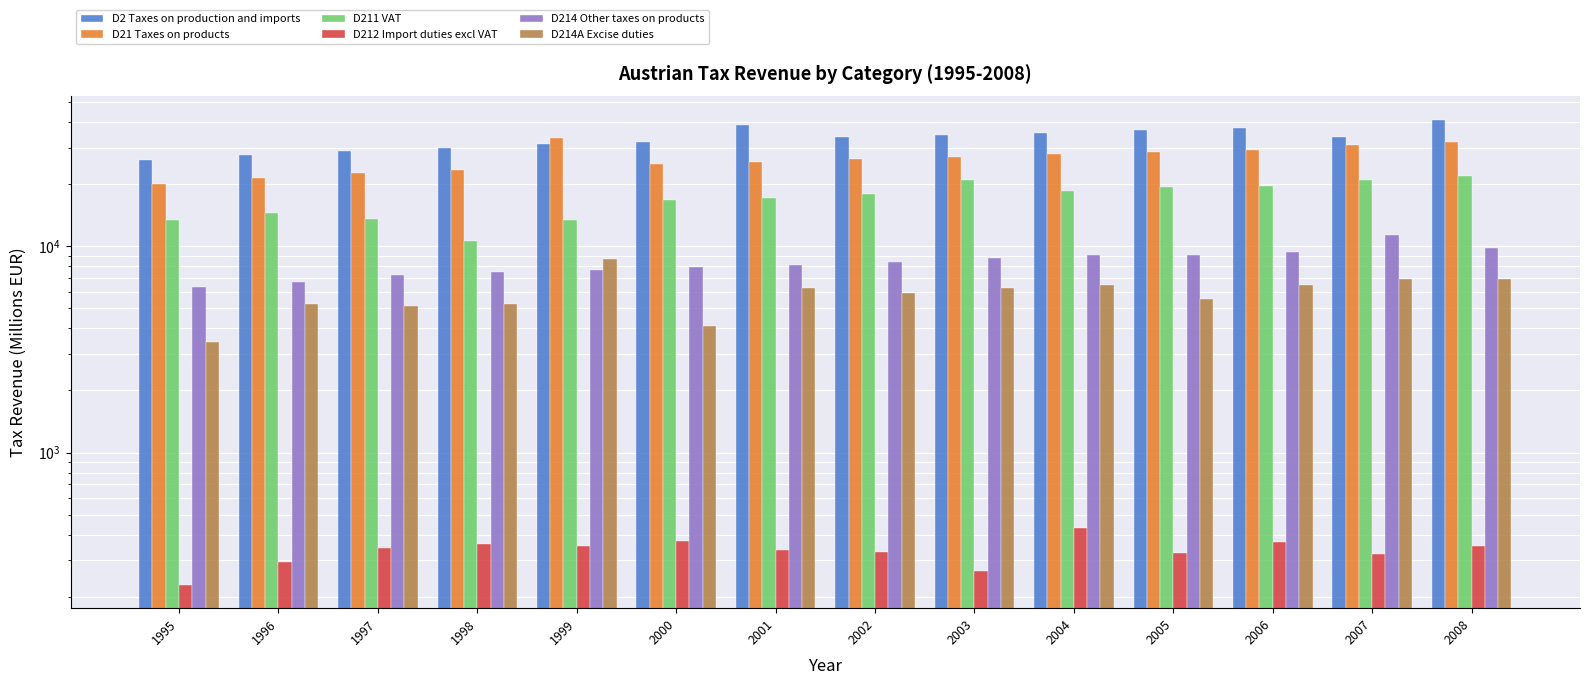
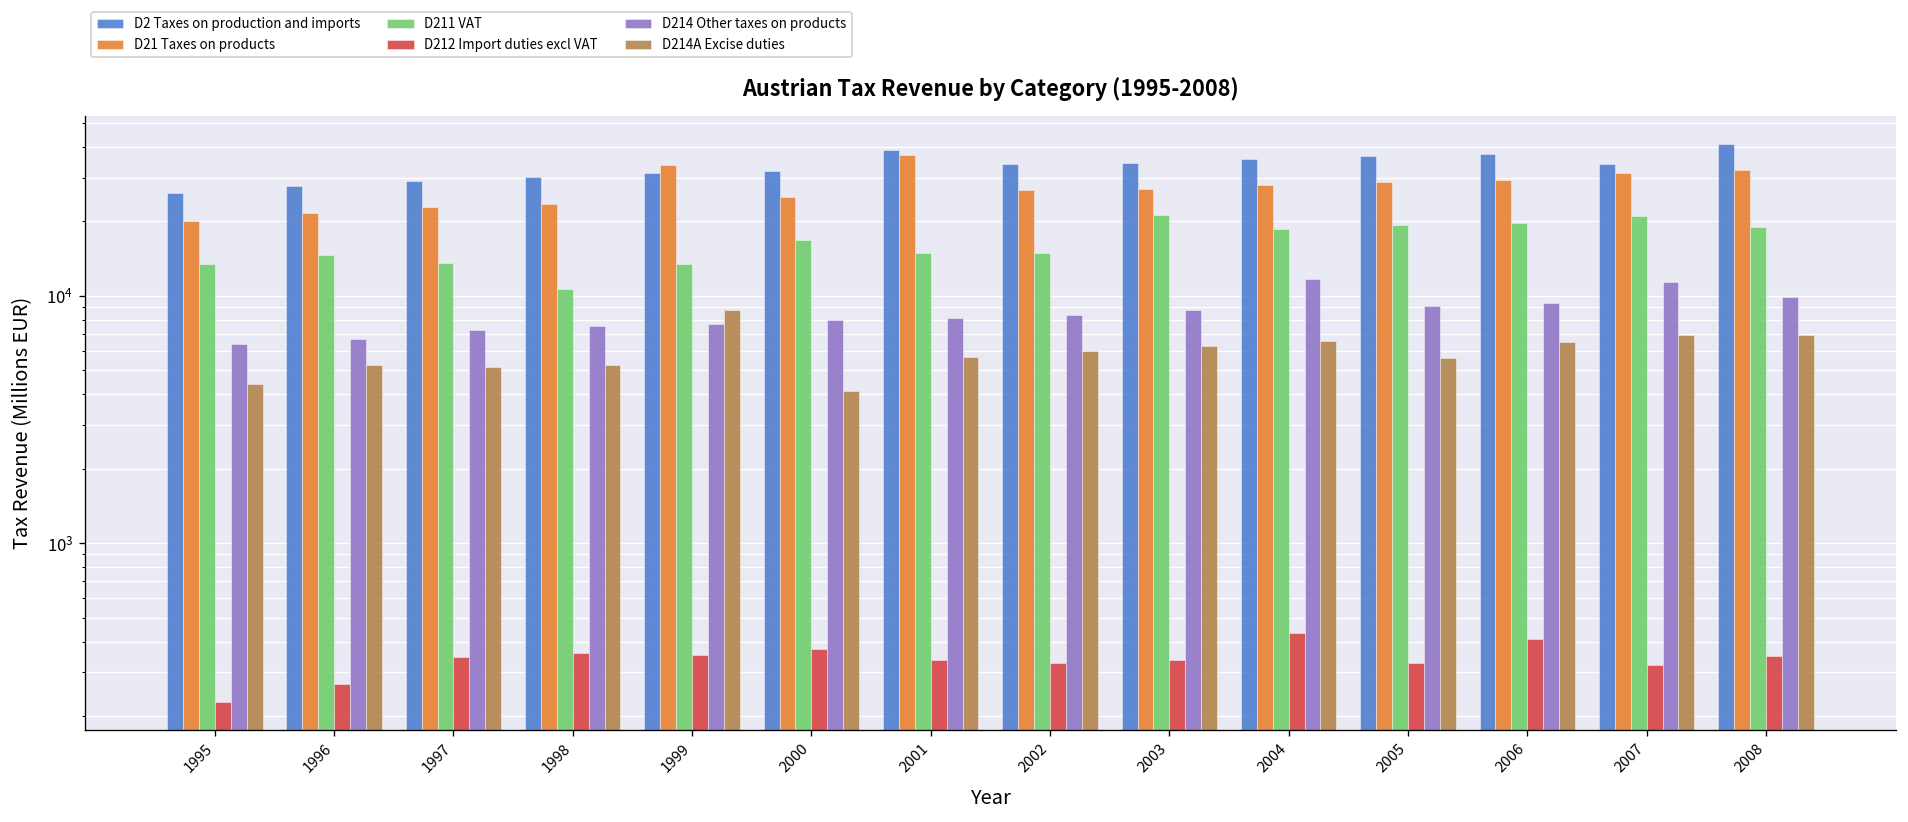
  {
    "D2 Taxes on production and imports": {
      "1995": 26000,
      "1996": 28000,
      "1997": 29000,
      "1998": 30000,
      "1999": 31000,
      "2000": 32000,
      "2001": 39000,
      "2002": 34000,
      "2003": 34000,
      "2004": 36000,
      "2005": 37000,
      "2006": 37000,
      "2007": 34000,
      "2008": 41000
    },
    "D21 Taxes on products": {
      "1995": 20000,
      "1996": 22000,
      "1997": 23000,
      "1998": 24000,
      "1999": 34000,
      "2000": 25000,
-     "2001": 26000,
+     "2001": 37000,
      "2002": 27000,
      "2003": 27000,
      "2004": 28000,
      "2005": 29000,
      "2006": 29000,
      "2007": 31000,
      "2008": 32000
    },
    "D211 VAT": {
      "1995": 13000,
      "1996": 15000,
      "1997": 14000,
      "1998": 11000,
      "1999": 13000,
      "2000": 17000,
-     "2001": 17000,
-     "2002": 18000,
+     "2001": 15000,
+     "2002": 15000,
      "2003": 21000,
      "2004": 19000,
      "2005": 19000,
      "2006": 20000,
      "2007": 21000,
-     "2008": 22000
+     "2008": 19000
    },
    "D212 Import duties excl VAT": {
      "1995": 230,
-     "1996": 300,
+     "1996": 270,
      "1997": 350,
      "1998": 360,
      "1999": 350,
      "2000": 370,
      "2001": 340,
      "2002": 330,
-     "2003": 270,
+     "2003": 340,
      "2004": 430,
      "2005": 330,
-     "2006": 370,
+     "2006": 410,
      "2007": 320,
      "2008": 350
    },
    "D214 Other taxes on products": {
      "1995": 6400,
      "1996": 6700,
      "1997": 7200,
      "1998": 7500,
      "1999": 7700,
      "2000": 7900,
      "2001": 8100,
      "2002": 8400,
      "2003": 8800,
-     "2004": 9000,
+     "2004": 12000,
      "2005": 9000,
      "2006": 9000,
      "2007": 11000,
      "2008": 10000
    },
    "D214A Excise duties": {
-     "1995": 3400,
+     "1995": 4400,
      "1996": 5200,
      "1997": 5100,
      "1998": 5300,
      "1999": 8700,
      "2000": 4100,
-     "2001": 6300,
+     "2001": 5700,
      "2002": 6000,
      "2003": 6300,
      "2004": 6500,
      "2005": 5600,
      "2006": 6500,
      "2007": 6900,
      "2008": 6900
    }
  }
